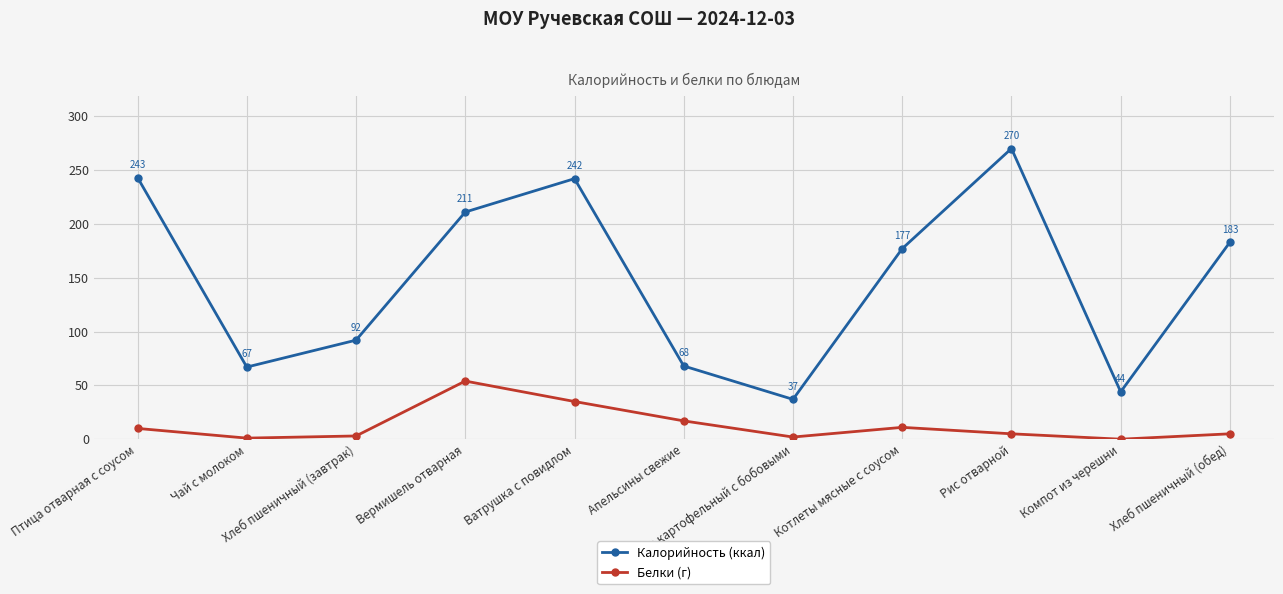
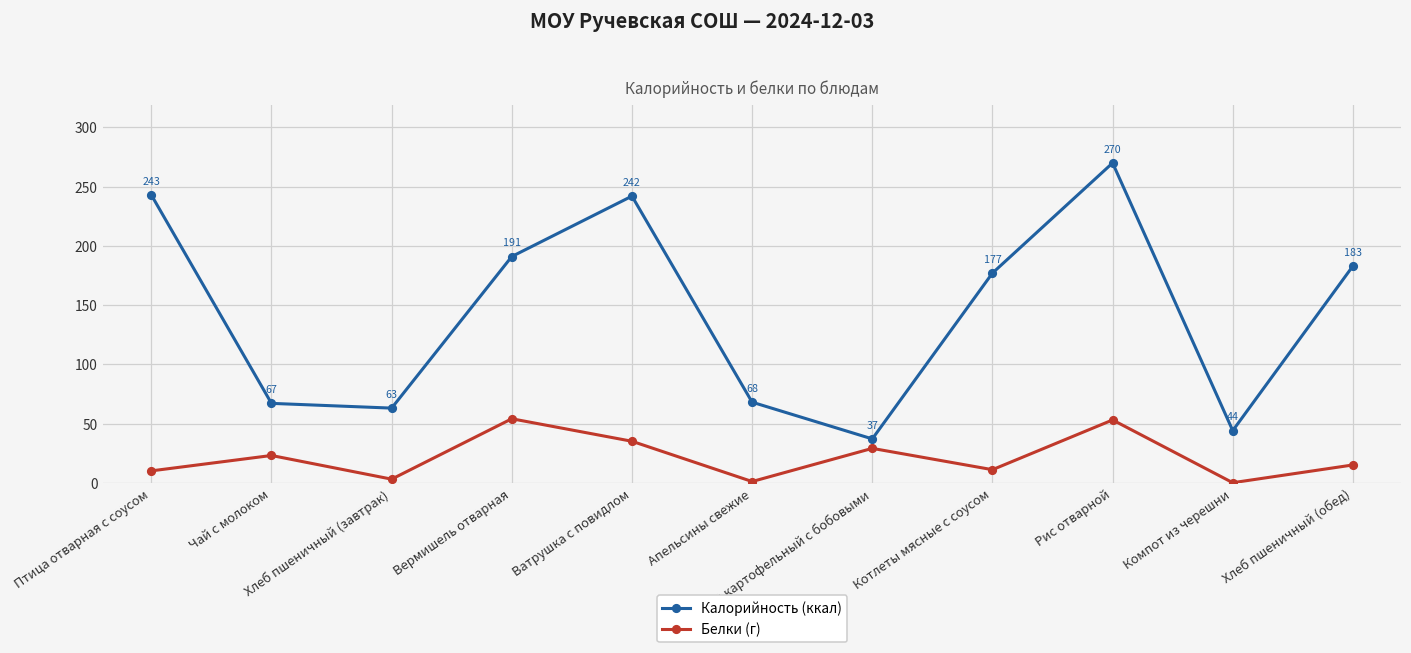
  {
    "Калорийность (ккал)": {
      "Птица отварная с соусом": 243,
      "Чай с молоком": 67,
-     "Хлеб пшеничный (завтрак)": 92,
-     "Вермишель отварная": 211,
+     "Хлеб пшеничный (завтрак)": 63,
+     "Вермишель отварная": 191,
      "Ватрушка с повидлом": 242,
      "Апельсины свежие": 68,
      "Суп картофельный с бобовыми": 37,
      "Котлеты мясные с соусом": 177,
      "Рис отварной": 270,
      "Компот из черешни": 44,
      "Хлеб пшеничный (обед)": 183
    },
    "Белки (г)": {
      "Птица отварная с соусом": 10,
-     "Чай с молоком": 1,
+     "Чай с молоком": 23,
      "Хлеб пшеничный (завтрак)": 3,
      "Вермишель отварная": 54,
      "Ватрушка с повидлом": 35,
-     "Апельсины свежие": 17,
-     "Суп картофельный с бобовыми": 2,
+     "Апельсины свежие": 1,
+     "Суп картофельный с бобовыми": 29,
      "Котлеты мясные с соусом": 11,
-     "Рис отварной": 5,
+     "Рис отварной": 53,
      "Компот из черешни": 0,
-     "Хлеб пшеничный (обед)": 5
+     "Хлеб пшеничный (обед)": 15
    }
  }
